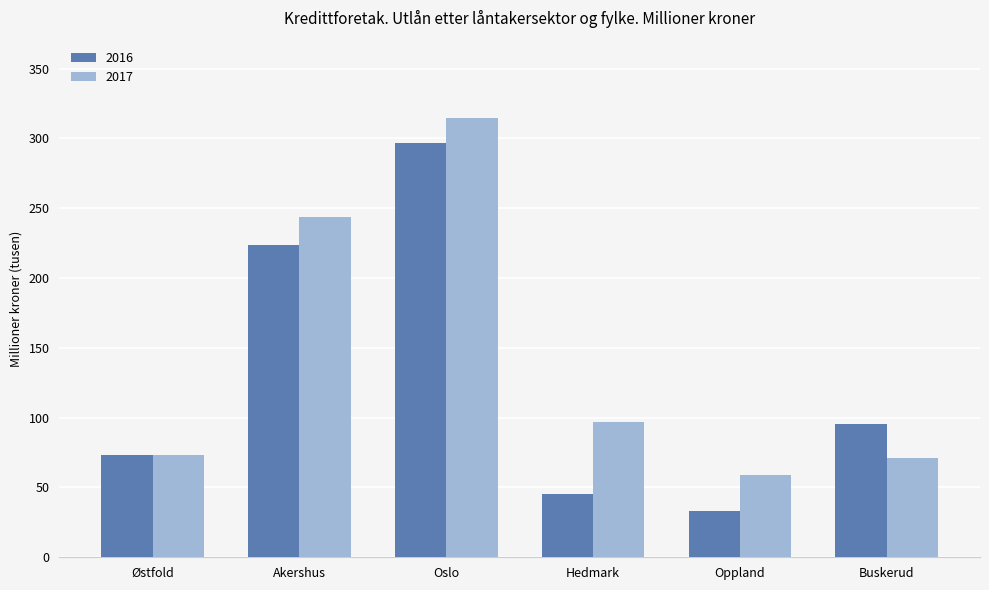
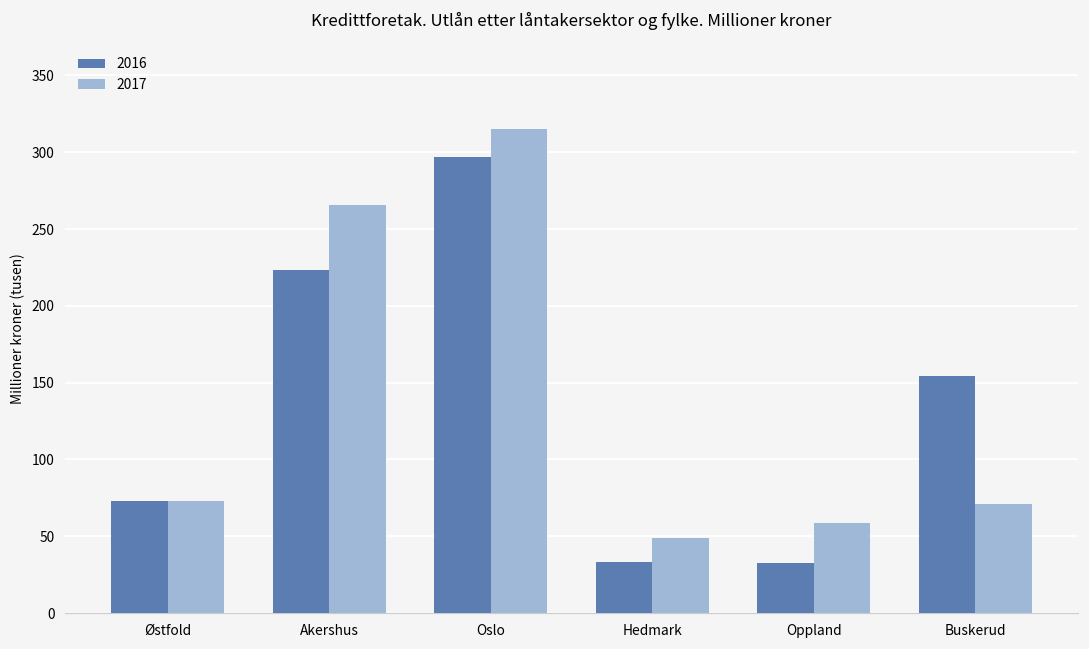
  {
    "2016": {
      "Østfold": 73,
      "Akershus": 223,
      "Oslo": 297,
-     "Hedmark": 45,
+     "Hedmark": 33,
      "Oppland": 33,
-     "Buskerud": 96
+     "Buskerud": 155
    },
    "2017": {
      "Østfold": 73,
-     "Akershus": 244,
+     "Akershus": 266,
      "Oslo": 315,
-     "Hedmark": 97,
+     "Hedmark": 49,
      "Oppland": 59,
      "Buskerud": 71
    }
  }
